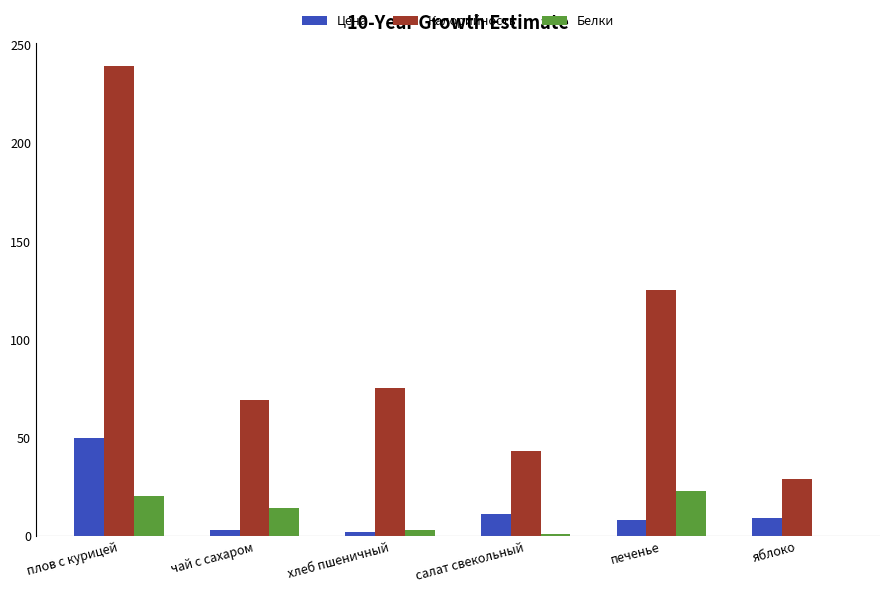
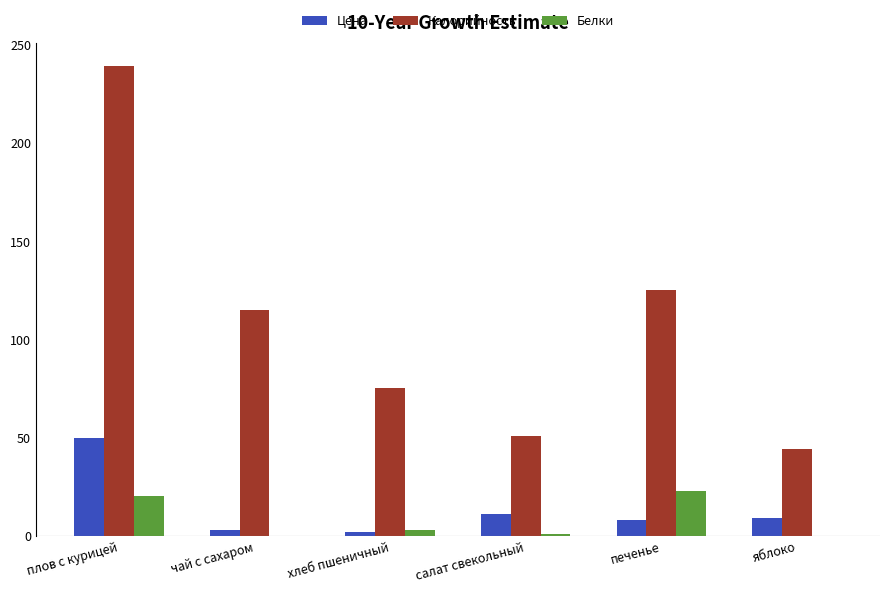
  {
    "Цена": {
      "плов с курицей": 50,
      "чай с сахаром": 3,
      "хлеб пшеничный": 2,
      "салат свекольный": 11,
      "печенье": 8,
      "яблоко": 9
    },
    "Калорийность": {
      "плов с курицей": 239,
-     "чай с сахаром": 69,
+     "чай с сахаром": 115,
      "хлеб пшеничный": 75,
-     "салат свекольный": 43,
+     "салат свекольный": 51,
      "печенье": 125,
-     "яблоко": 29
+     "яблоко": 44
    },
    "Белки": {
      "плов с курицей": 20,
-     "чай с сахаром": 14,
+     "чай с сахаром": 0,
      "хлеб пшеничный": 3,
      "печенье": 23,
      "яблоко": 0
    }
  }
